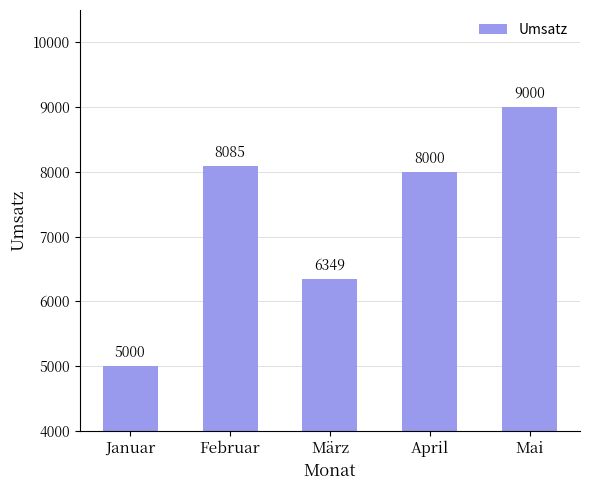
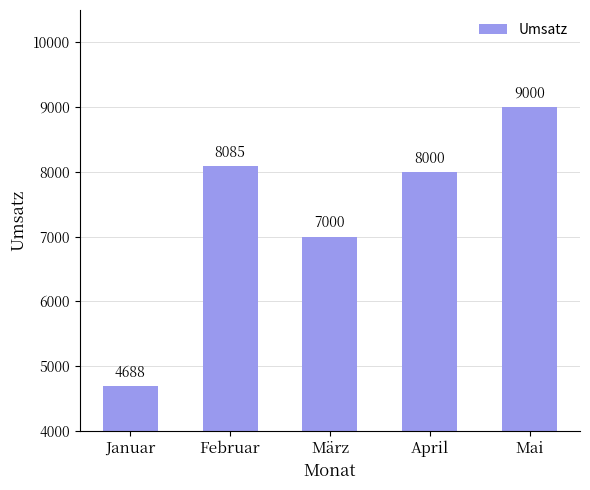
  {
-   "Januar": 5000,
+   "Januar": 4688,
    "Februar": 8085,
-   "März": 6349,
+   "März": 7000,
    "April": 8000,
    "Mai": 9000
  }
